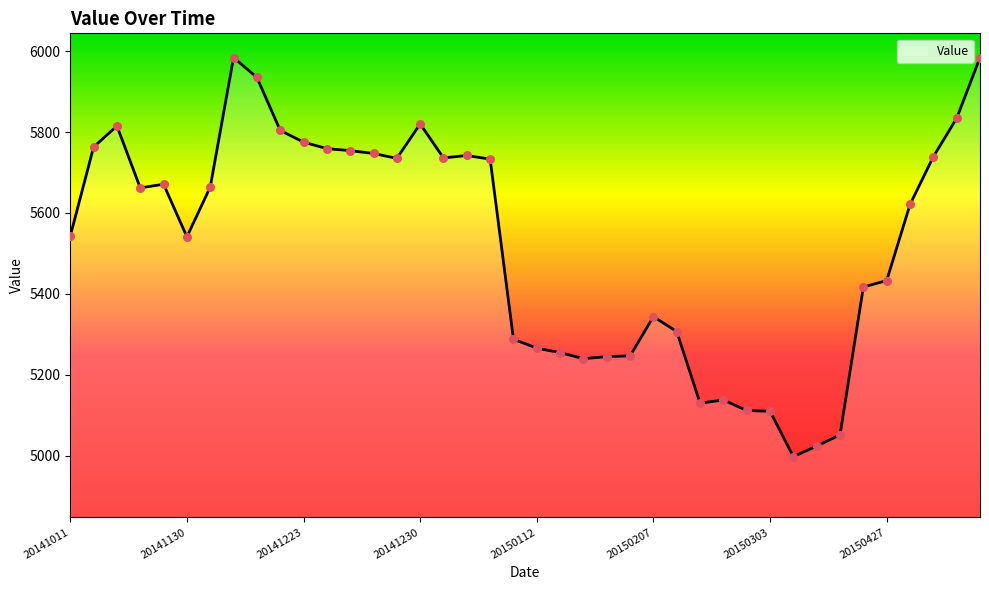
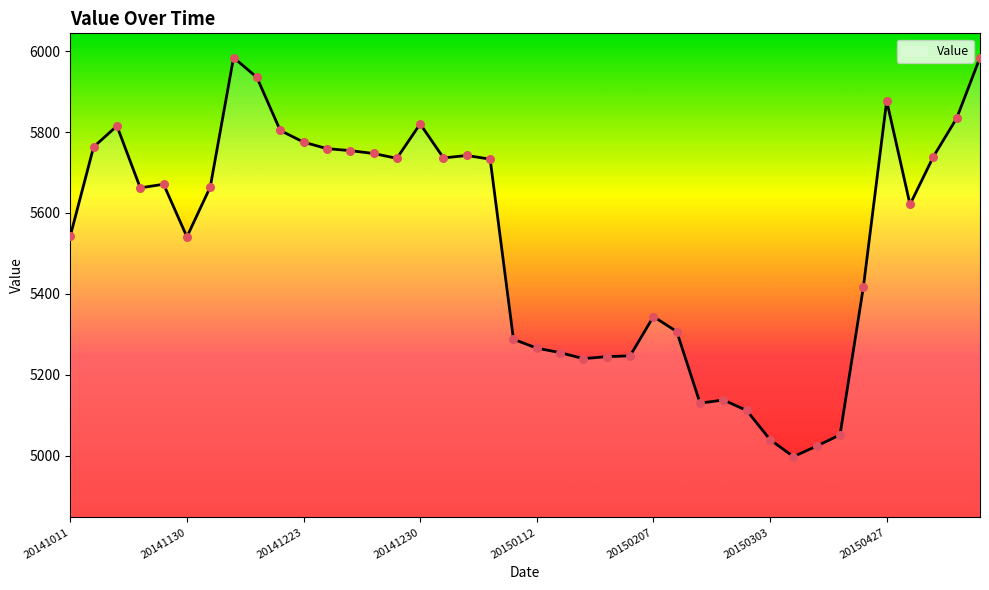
  {
    "20141011": 5540,
    "20141130": 5540,
    "20141223": 5780,
    "20141230": 5820,
    "20150112": 5270,
    "20150207": 5340,
-   "20150303": 5110,
-   "20150427": 5430
+   "20150303": 5040,
+   "20150427": 5880
  }
